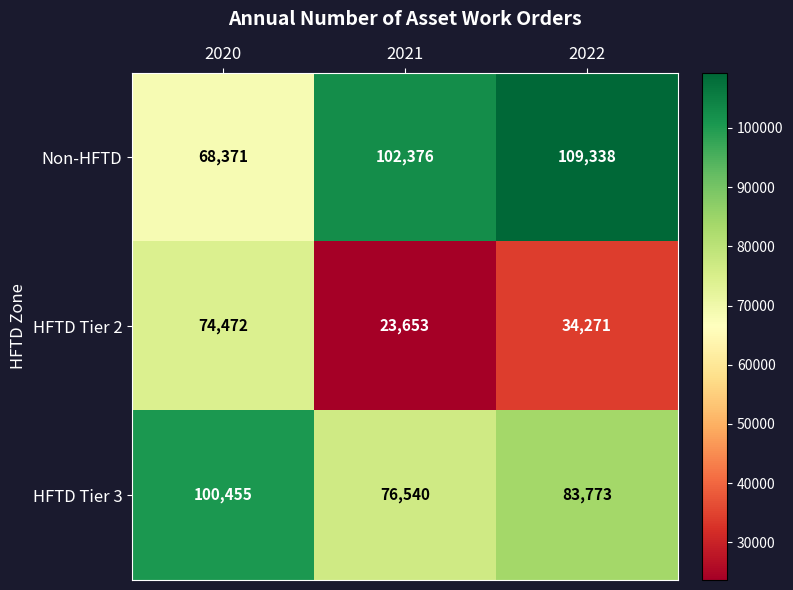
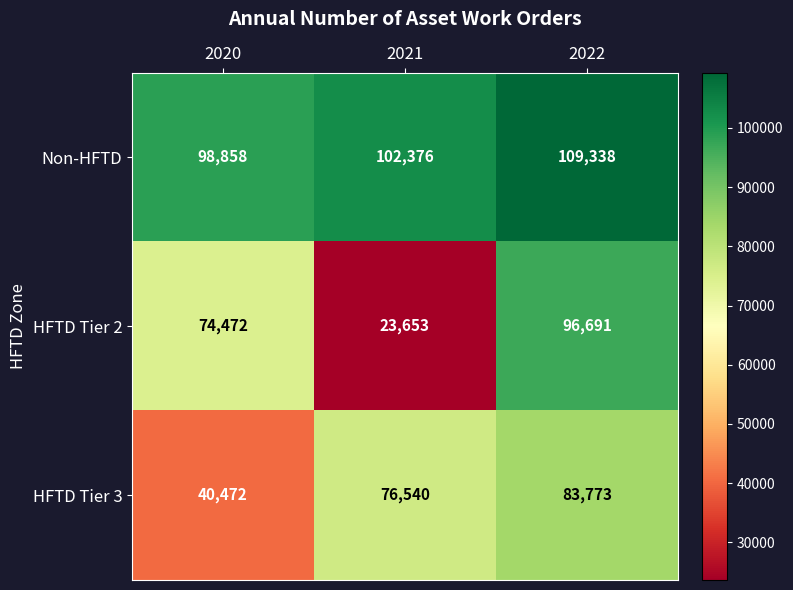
  {
    "Non-HFTD": {
-     "2020": "68,371",
+     "2020": "98,858",
      "2021": "102,376",
      "2022": "109,338"
    },
    "HFTD Tier 2": {
      "2020": "74,472",
      "2021": "23,653",
-     "2022": "34,271"
+     "2022": "96,691"
    },
    "HFTD Tier 3": {
-     "2020": "100,455",
+     "2020": "40,472",
      "2021": "76,540",
      "2022": "83,773"
    }
  }
